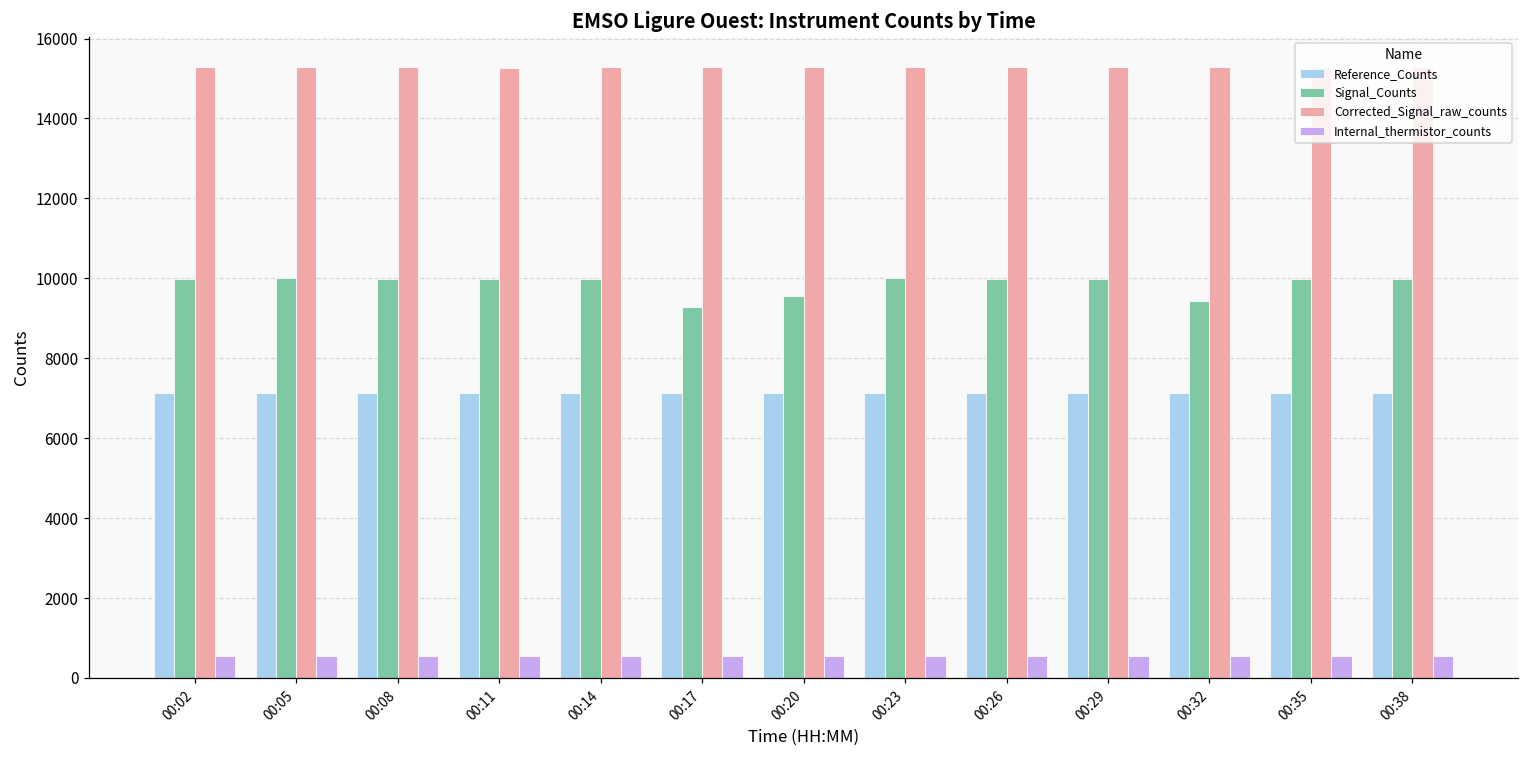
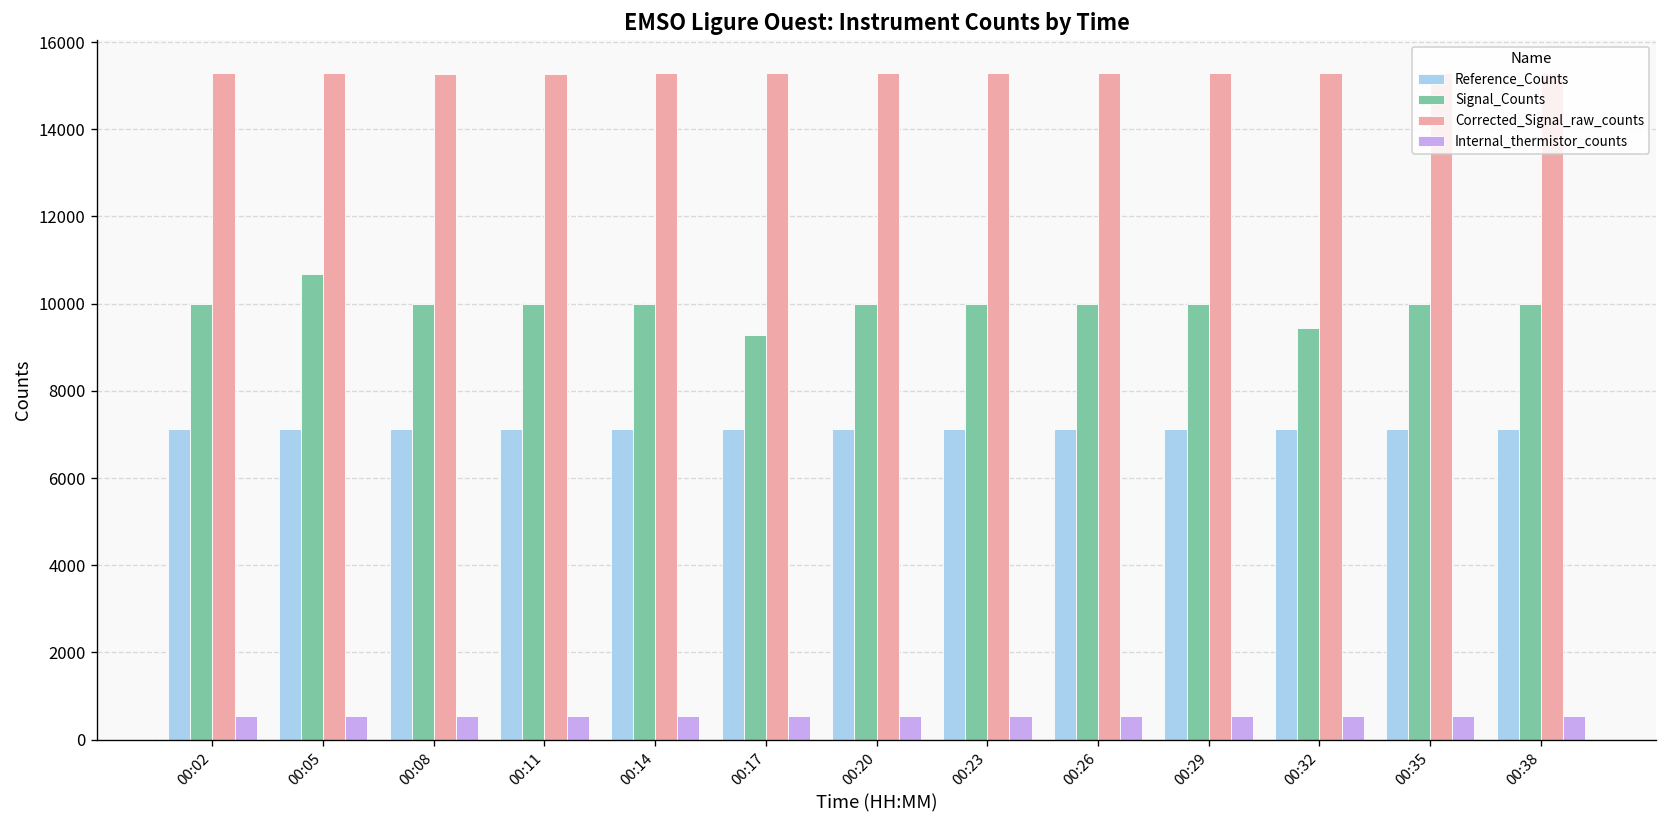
  {
    "Signal_Counts": {
      "00:02": 10000,
-     "00:05": 10000,
+     "00:05": 10700,
      "00:08": 10000,
      "00:11": 10000,
      "00:14": 10000,
      "00:17": 9300,
-     "00:20": 9600,
+     "00:20": 10000,
      "00:23": 10000,
      "00:26": 10000,
      "00:29": 10000,
      "00:32": 9400,
      "00:35": 10000,
      "00:38": 10000
    },
    "Corrected_Signal_raw_counts": {
      "00:02": 15300,
      "00:05": 15300,
      "00:08": 15300,
      "00:11": 15300,
      "00:14": 15300,
      "00:17": 15300,
      "00:20": 15300,
      "00:23": 15300,
      "00:26": 15300,
      "00:29": 15300,
      "00:32": 15300
    }
  }
